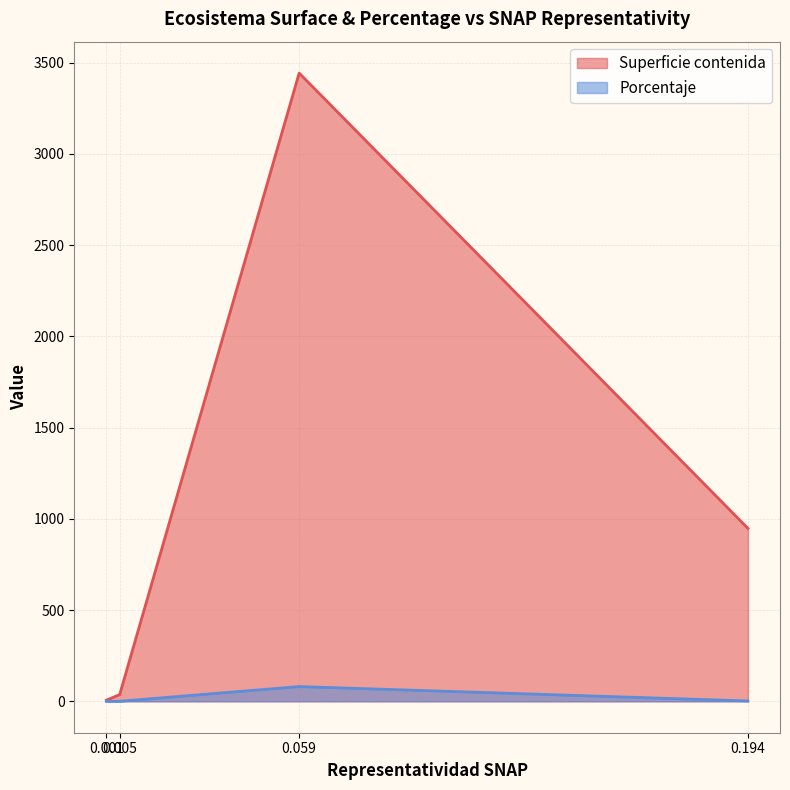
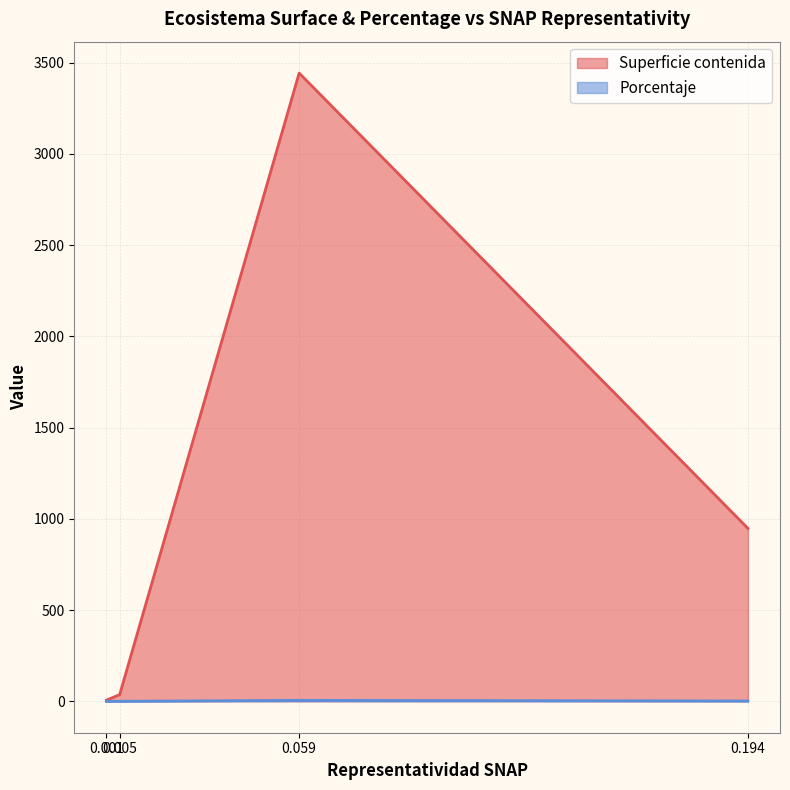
  {
    "Superficie contenida": {
      "0.059": 3440,
      "0.194": 950
    },
    "Porcentaje": {
-     "0.059": 80,
+     "0.059": 10,
      "0.194": 0
    }
  }
